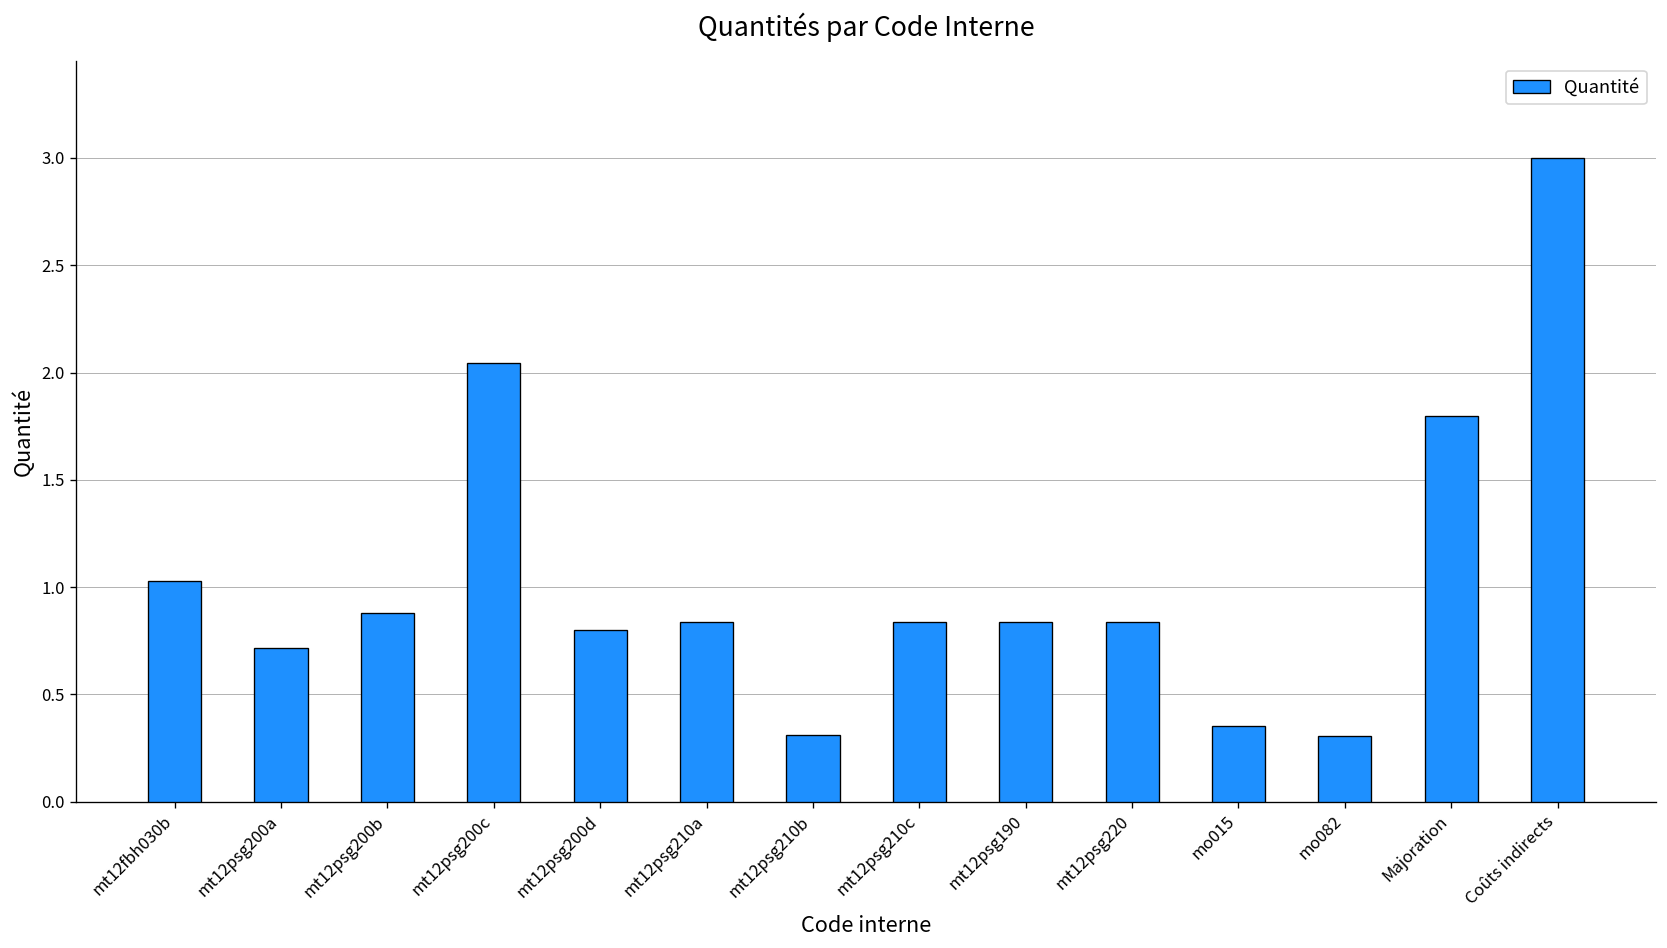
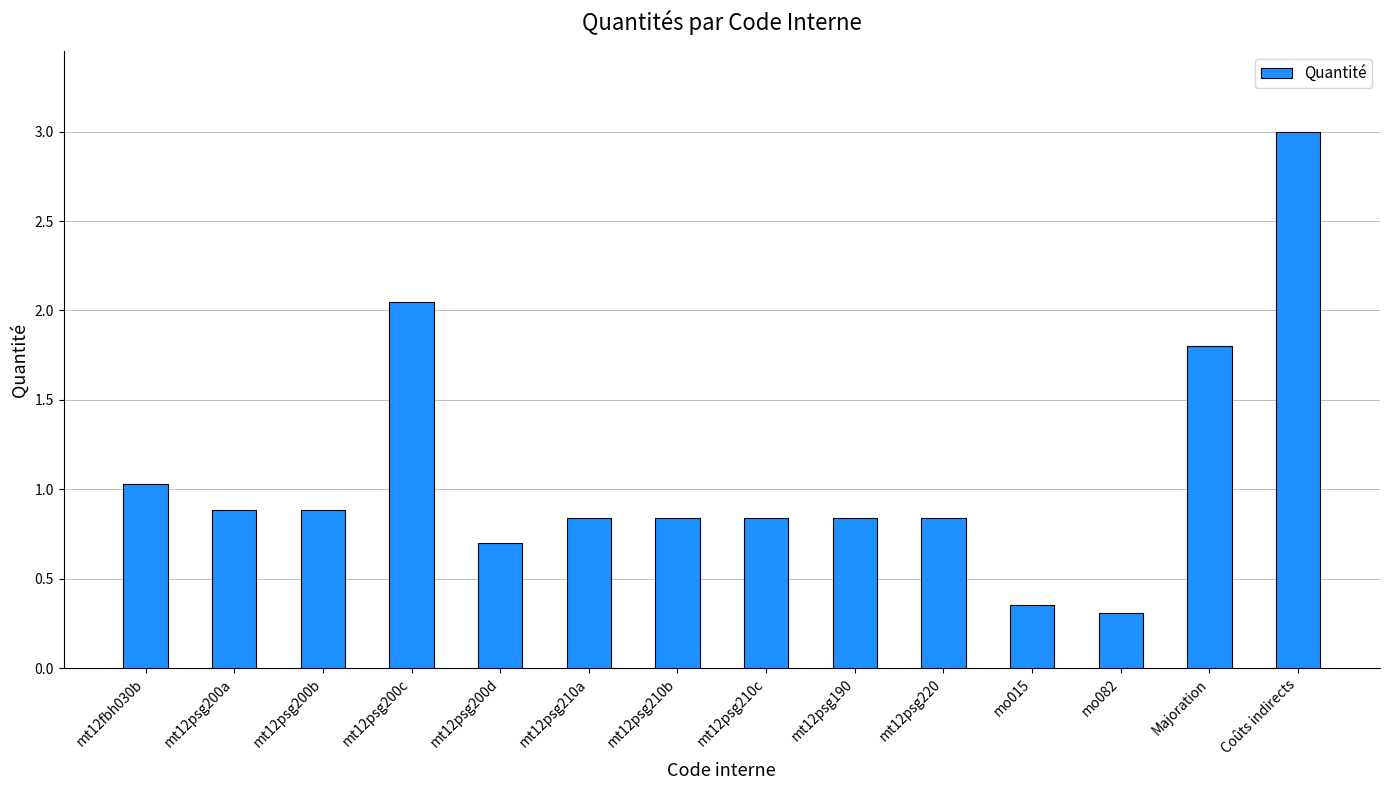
  {
    "mt12fbh030b": 1.03,
-   "mt12psg200a": 0.72,
+   "mt12psg200a": 0.88,
    "mt12psg200b": 0.88,
    "mt12psg200c": 2.05,
-   "mt12psg200d": 0.8,
+   "mt12psg200d": 0.7,
    "mt12psg210a": 0.84,
-   "mt12psg210b": 0.31,
+   "mt12psg210b": 0.84,
    "mt12psg210c": 0.84,
    "mt12psg190": 0.84,
    "mt12psg220": 0.84,
    "mo015": 0.35,
    "mo082": 0.31,
    "Majoration": 1.80,
    "Coûts indirects": 3.00
  }
